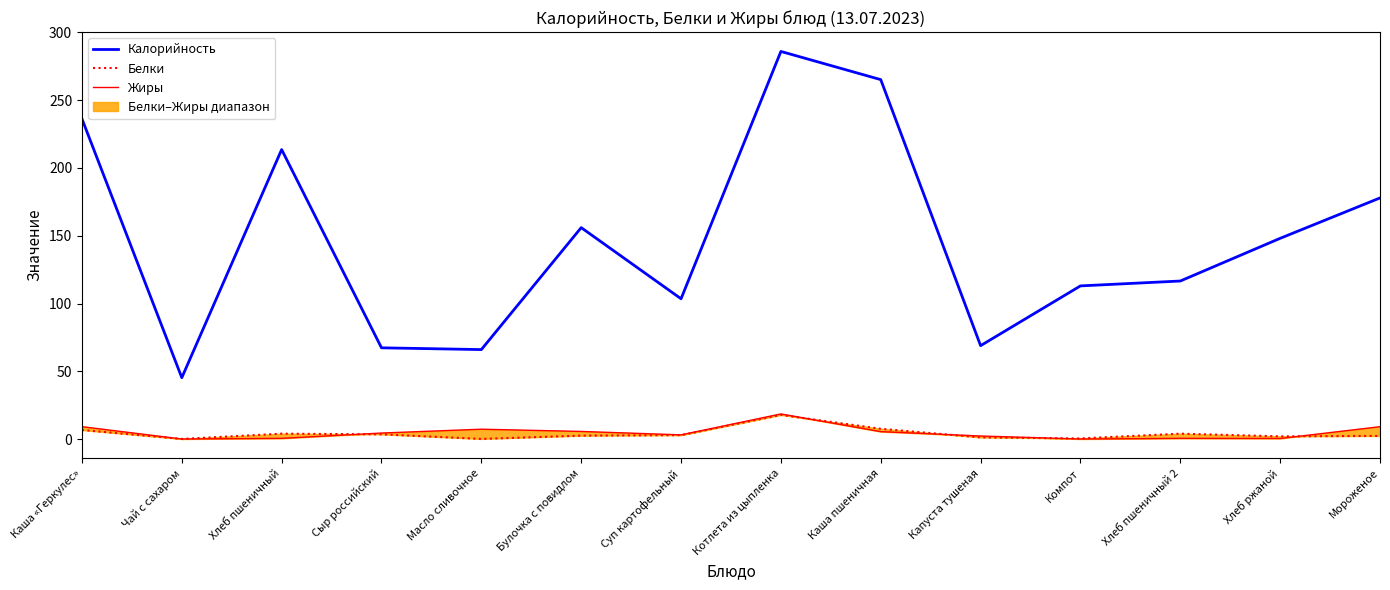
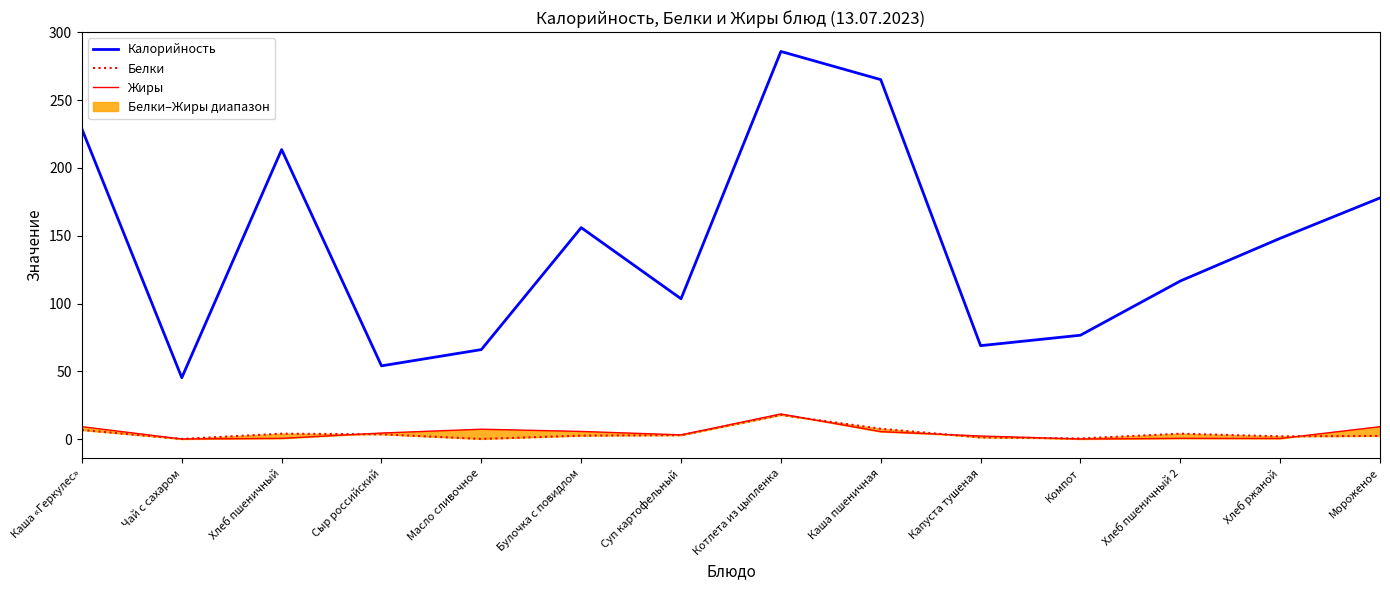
  {
    "Калорийность": {
-     "Каша «Геркулес»": 236,
+     "Каша «Геркулес»": 229,
      "Чай с сахаром": 45,
      "Хлеб пшеничный": 214,
-     "Сыр российский": 67,
+     "Сыр российский": 54,
      "Масло сливочное": 66,
      "Булочка с повидлом": 156,
      "Суп картофельный": 104,
      "Котлета из цыпленка": 286,
      "Каша пшеничная": 265,
      "Капуста тушеная": 69,
-     "Компот": 113,
+     "Компот": 77,
      "Хлеб пшеничный 2": 117,
      "Хлеб ржаной": 148,
      "Мороженое": 178
    }
  }
